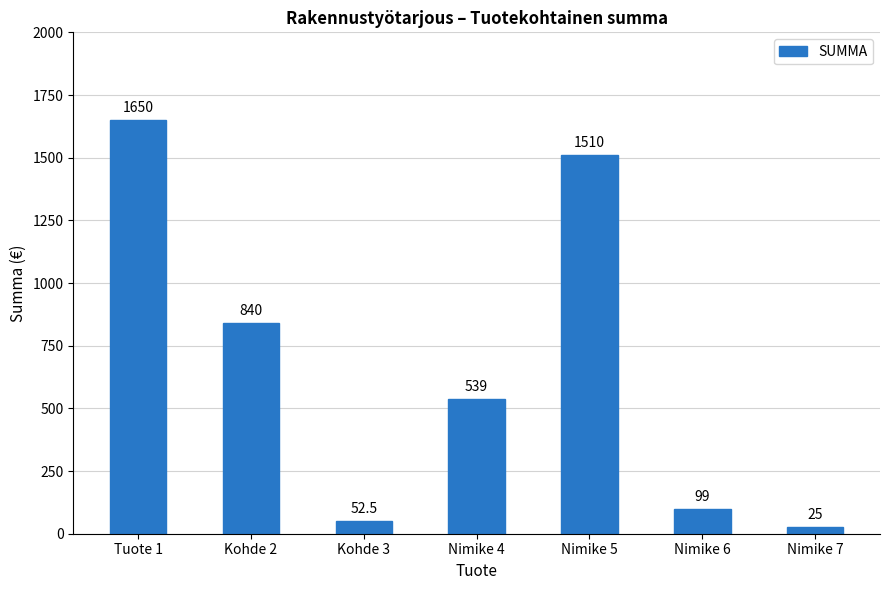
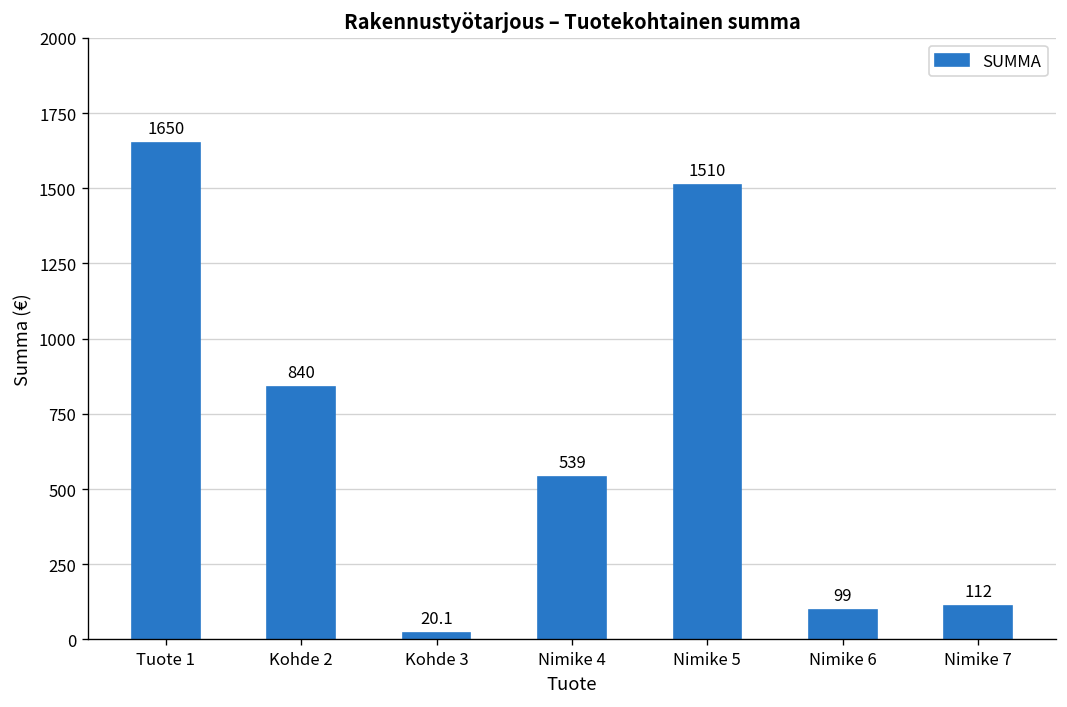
  {
    "Tuote 1": 1650,
    "Kohde 2": 840,
-   "Kohde 3": 52.5,
+   "Kohde 3": 20.1,
    "Nimike 4": 539,
    "Nimike 5": 1510,
    "Nimike 6": 99,
-   "Nimike 7": 25
+   "Nimike 7": 112
  }
